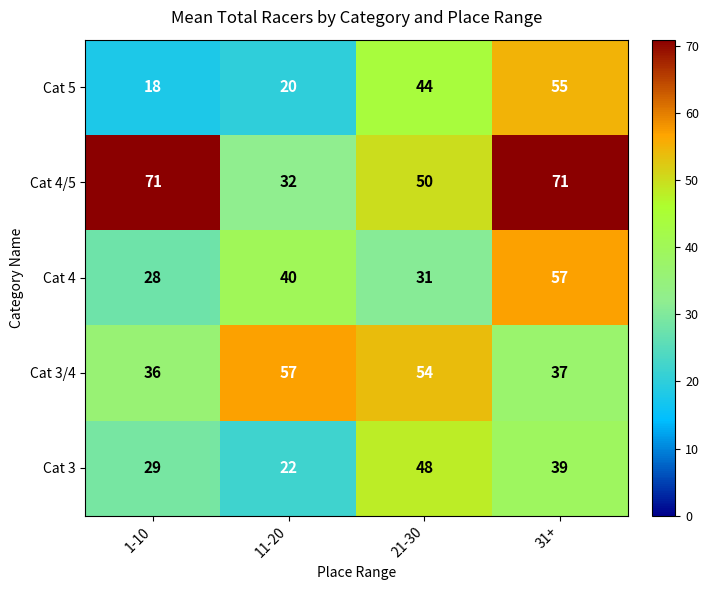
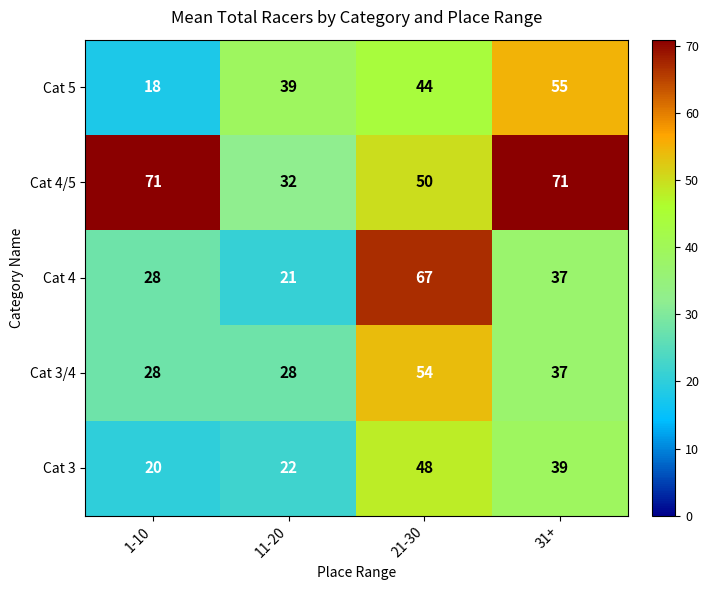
  {
    "Cat 5": {
      "1-10": 18,
-     "11-20": 20,
+     "11-20": 39,
      "21-30": 44,
      "31+": 55
    },
    "Cat 4/5": {
      "1-10": 71,
      "11-20": 32,
      "21-30": 50,
      "31+": 71
    },
    "Cat 4": {
      "1-10": 28,
-     "11-20": 40,
-     "21-30": 31,
-     "31+": 57
+     "11-20": 21,
+     "21-30": 67,
+     "31+": 37
    },
    "Cat 3/4": {
-     "1-10": 36,
-     "11-20": 57,
+     "1-10": 28,
+     "11-20": 28,
      "21-30": 54,
      "31+": 37
    },
    "Cat 3": {
-     "1-10": 29,
+     "1-10": 20,
      "11-20": 22,
      "21-30": 48,
      "31+": 39
    }
  }
